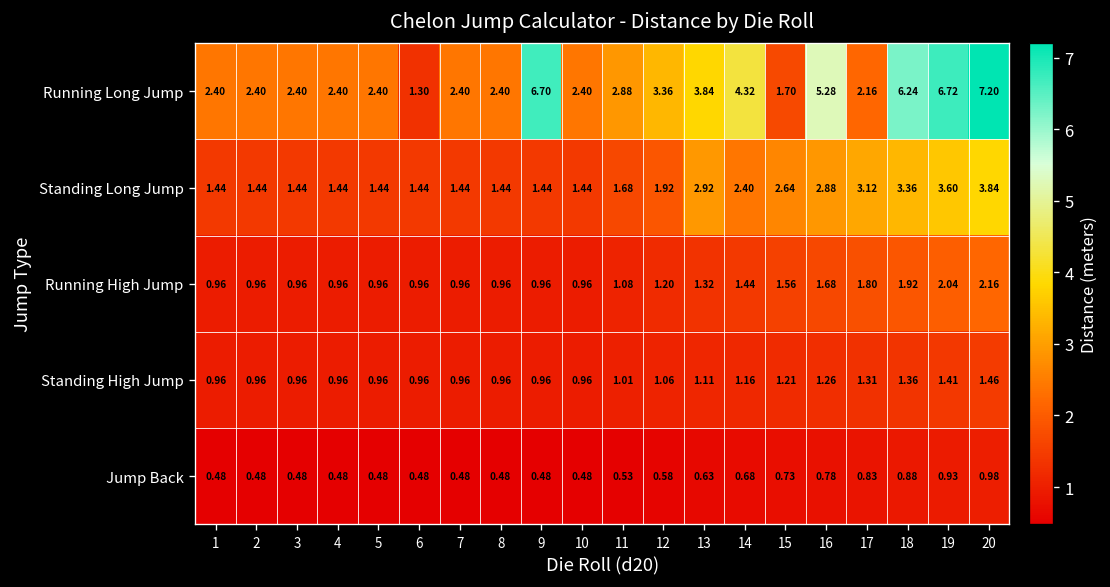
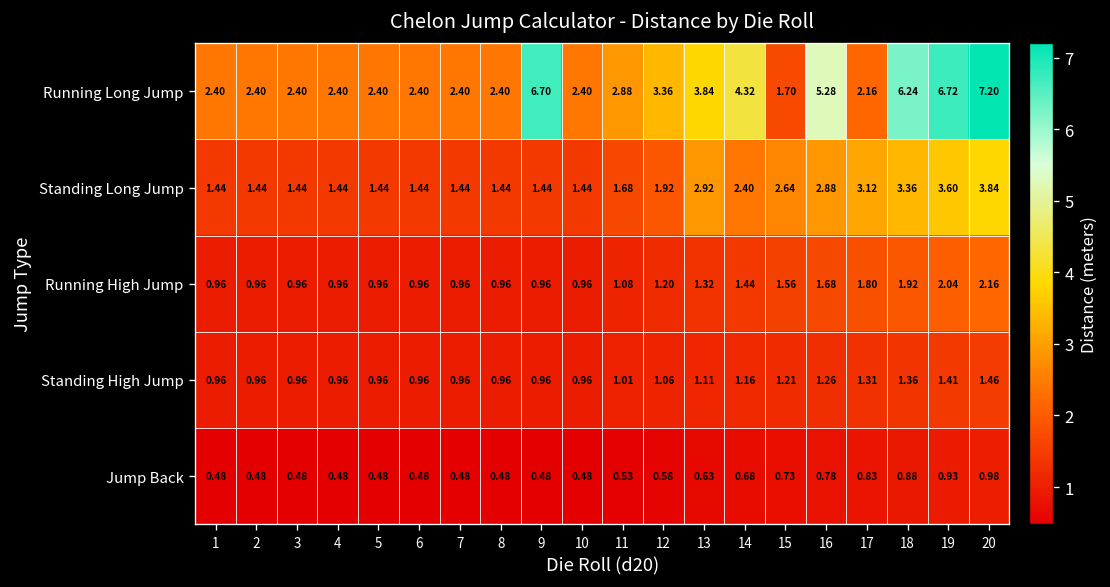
  {
    "Running Long Jump": {
      "1": 2.40,
      "2": 2.40,
      "3": 2.40,
      "4": 2.40,
      "5": 2.40,
-     "6": 1.30,
+     "6": 2.40,
      "7": 2.40,
      "8": 2.40,
      "9": 6.70,
      "10": 2.40,
      "11": 2.88,
      "12": 3.36,
      "13": 3.84,
      "14": 4.32,
      "15": 1.70,
      "16": 5.28,
      "17": 2.16,
      "18": 6.24,
      "19": 6.72,
      "20": 7.20
    },
    "Standing Long Jump": {
      "1": 1.44,
      "2": 1.44,
      "3": 1.44,
      "4": 1.44,
      "5": 1.44,
      "6": 1.44,
      "7": 1.44,
      "8": 1.44,
      "9": 1.44,
      "10": 1.44,
      "11": 1.68,
      "12": 1.92,
      "13": 2.92,
      "14": 2.40,
      "15": 2.64,
      "16": 2.88,
      "17": 3.12,
      "18": 3.36,
      "19": 3.60,
      "20": 3.84
    },
    "Running High Jump": {
      "1": 0.96,
      "2": 0.96,
      "3": 0.96,
      "4": 0.96,
      "5": 0.96,
      "6": 0.96,
      "7": 0.96,
      "8": 0.96,
      "9": 0.96,
      "10": 0.96,
      "11": 1.08,
      "12": 1.20,
      "13": 1.32,
      "14": 1.44,
      "15": 1.56,
      "16": 1.68,
      "17": 1.80,
      "18": 1.92,
      "19": 2.04,
      "20": 2.16
    },
    "Standing High Jump": {
      "1": 0.96,
      "2": 0.96,
      "3": 0.96,
      "4": 0.96,
      "5": 0.96,
      "6": 0.96,
      "7": 0.96,
      "8": 0.96,
      "9": 0.96,
      "10": 0.96,
      "11": 1.01,
      "12": 1.06,
      "13": 1.11,
      "14": 1.16,
      "15": 1.21,
      "16": 1.26,
      "17": 1.31,
      "18": 1.36,
      "19": 1.41,
      "20": 1.46
    },
    "Jump Back": {
      "1": 0.48,
      "2": 0.48,
      "3": 0.48,
      "4": 0.48,
      "5": 0.48,
      "6": 0.48,
      "7": 0.48,
      "8": 0.48,
      "9": 0.48,
      "10": 0.48,
      "11": 0.53,
      "12": 0.58,
      "13": 0.63,
      "14": 0.68,
      "15": 0.73,
      "16": 0.78,
      "17": 0.83,
      "18": 0.88,
      "19": 0.93,
      "20": 0.98
    }
  }
